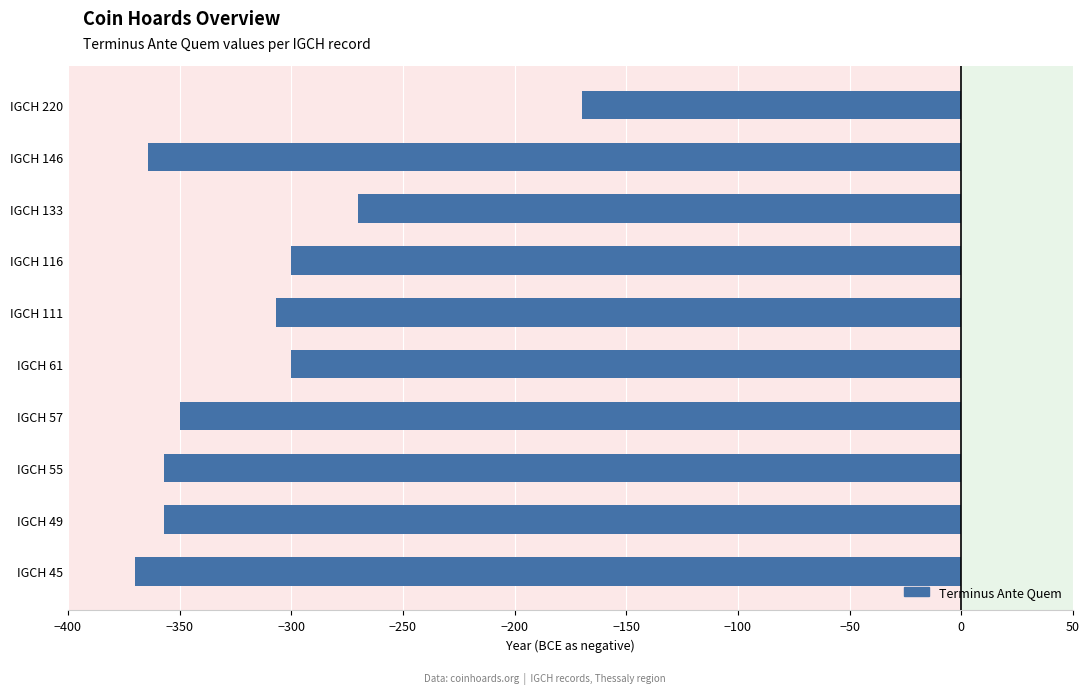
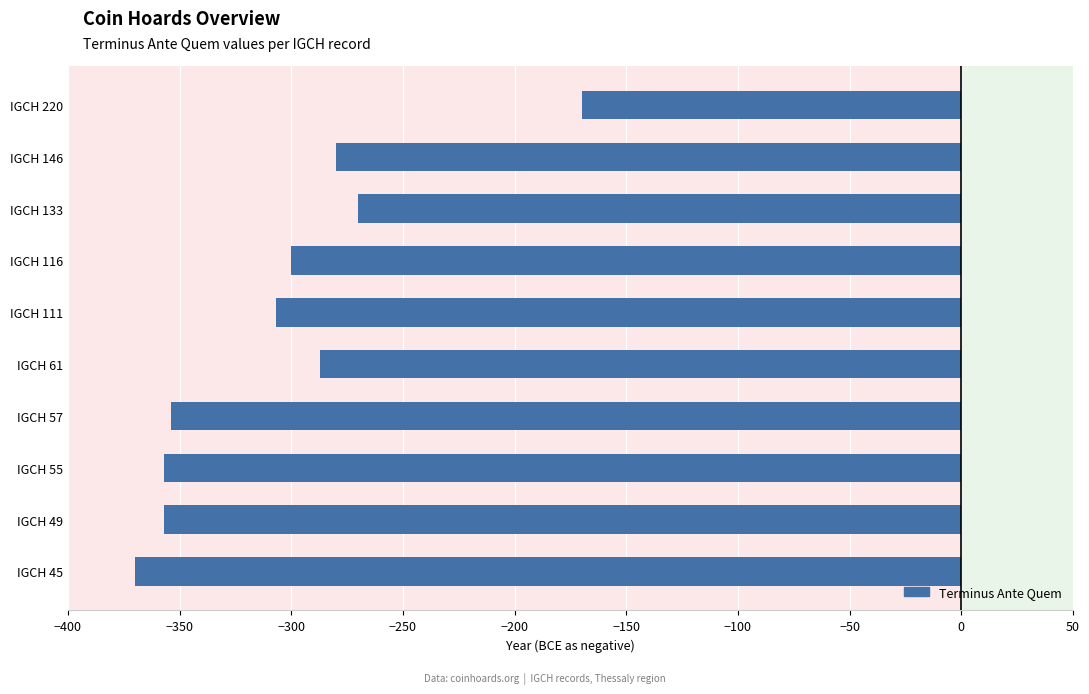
  {
    "IGCH 220": -170,
-   "IGCH 146": -364,
+   "IGCH 146": -280,
    "IGCH 133": -270,
    "IGCH 116": -300,
    "IGCH 111": -307,
-   "IGCH 61": -300,
-   "IGCH 57": -350,
+   "IGCH 61": -287,
+   "IGCH 57": -354,
    "IGCH 55": -357,
    "IGCH 49": -357,
    "IGCH 45": -370
  }
